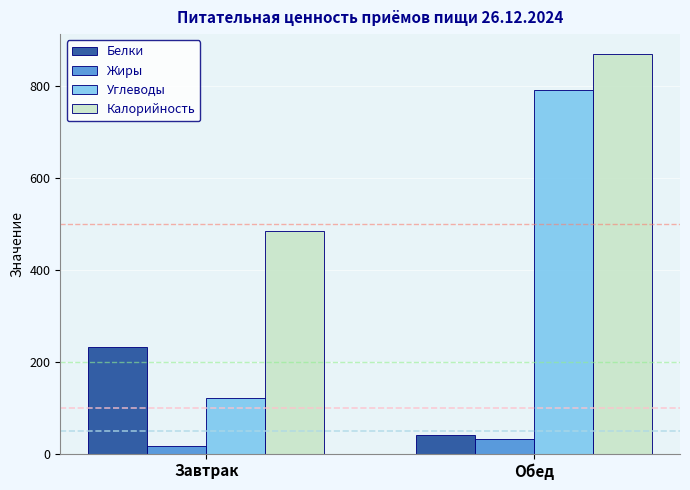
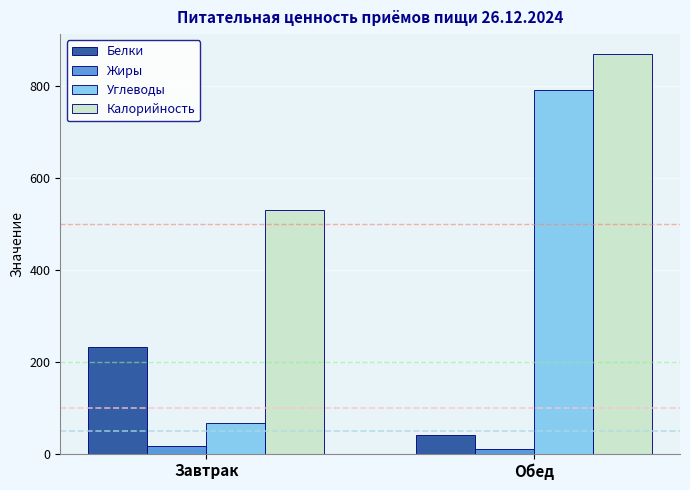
  {
    "Белки": {
      "Завтрак": 230,
      "Обед": 40
    },
    "Жиры": {
      "Завтрак": 20,
-     "Обед": 30
+     "Обед": 10
    },
    "Углеводы": {
-     "Завтрак": 120,
+     "Завтрак": 70,
      "Обед": 790
    },
    "Калорийность": {
-     "Завтрак": 480,
+     "Завтрак": 530,
      "Обед": 870
    }
  }
